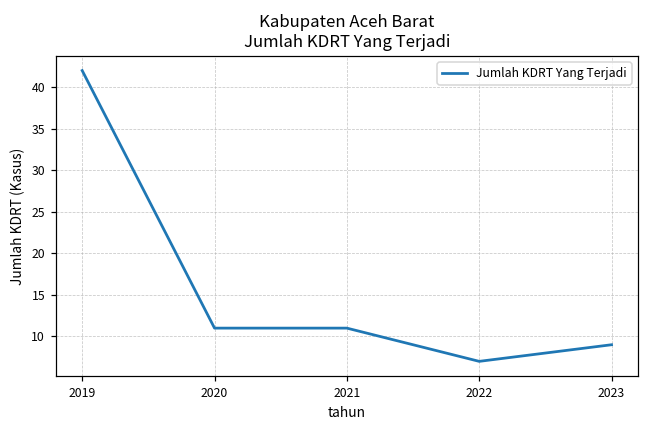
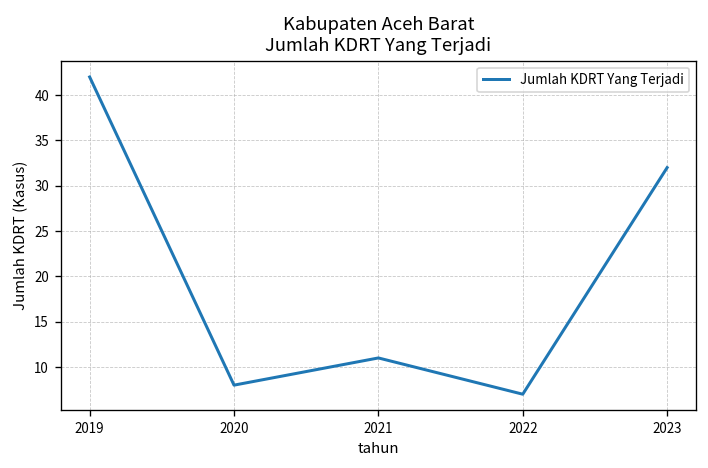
  {
    "2019": 42,
-   "2020": 11,
+   "2020": 8,
    "2021": 11,
    "2022": 7,
-   "2023": 9
+   "2023": 32
  }
